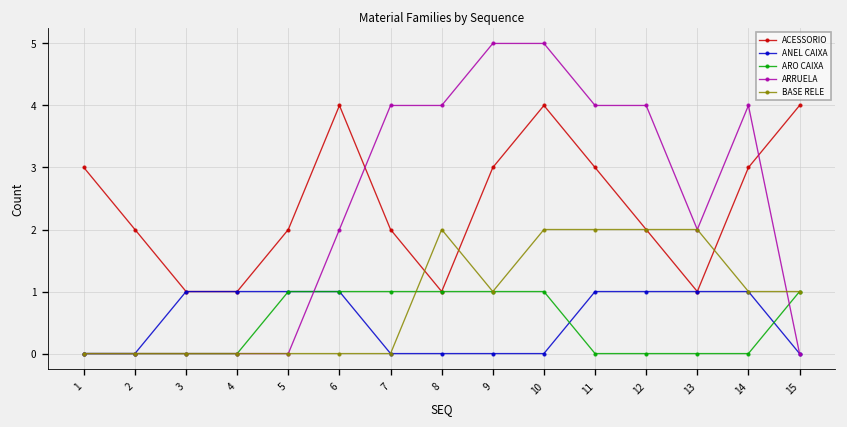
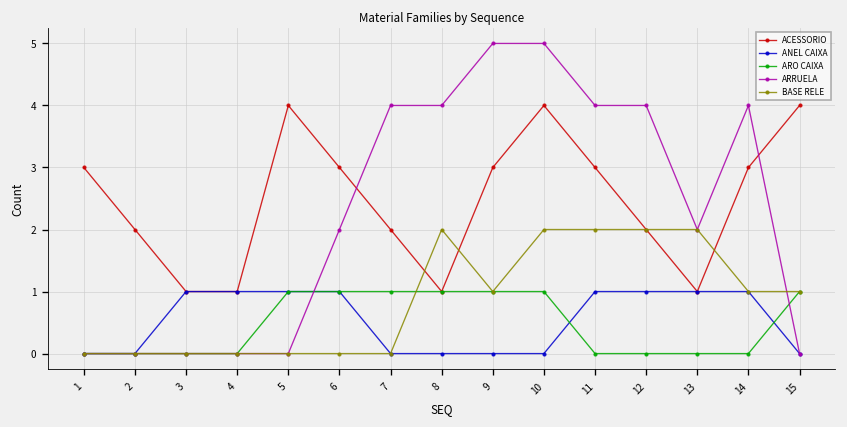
  {
    "ACESSORIO": {
      "1": 3,
      "2": 2,
-     "5": 2,
-     "6": 4,
+     "5": 4,
+     "6": 3,
      "7": 2,
      "9": 3,
      "10": 4,
      "11": 3,
      "14": 3,
      "15": 4
    },
    "ANEL CAIXA": {
      "8": 0,
      "9": 0,
      "10": 0,
      "11": 1,
      "12": 1
    },
    "ARO CAIXA": {
      "7": 1,
      "10": 1,
      "11": 0,
      "12": 0,
      "13": 0,
      "14": 0
    },
    "ARRUELA": {
      "6": 2,
      "7": 4,
      "8": 4,
      "9": 5,
      "10": 5,
      "11": 4,
      "12": 4,
      "14": 4
    },
    "BASE RELE": {
      "6": 0,
      "8": 2,
      "10": 2,
      "11": 2
    }
  }
